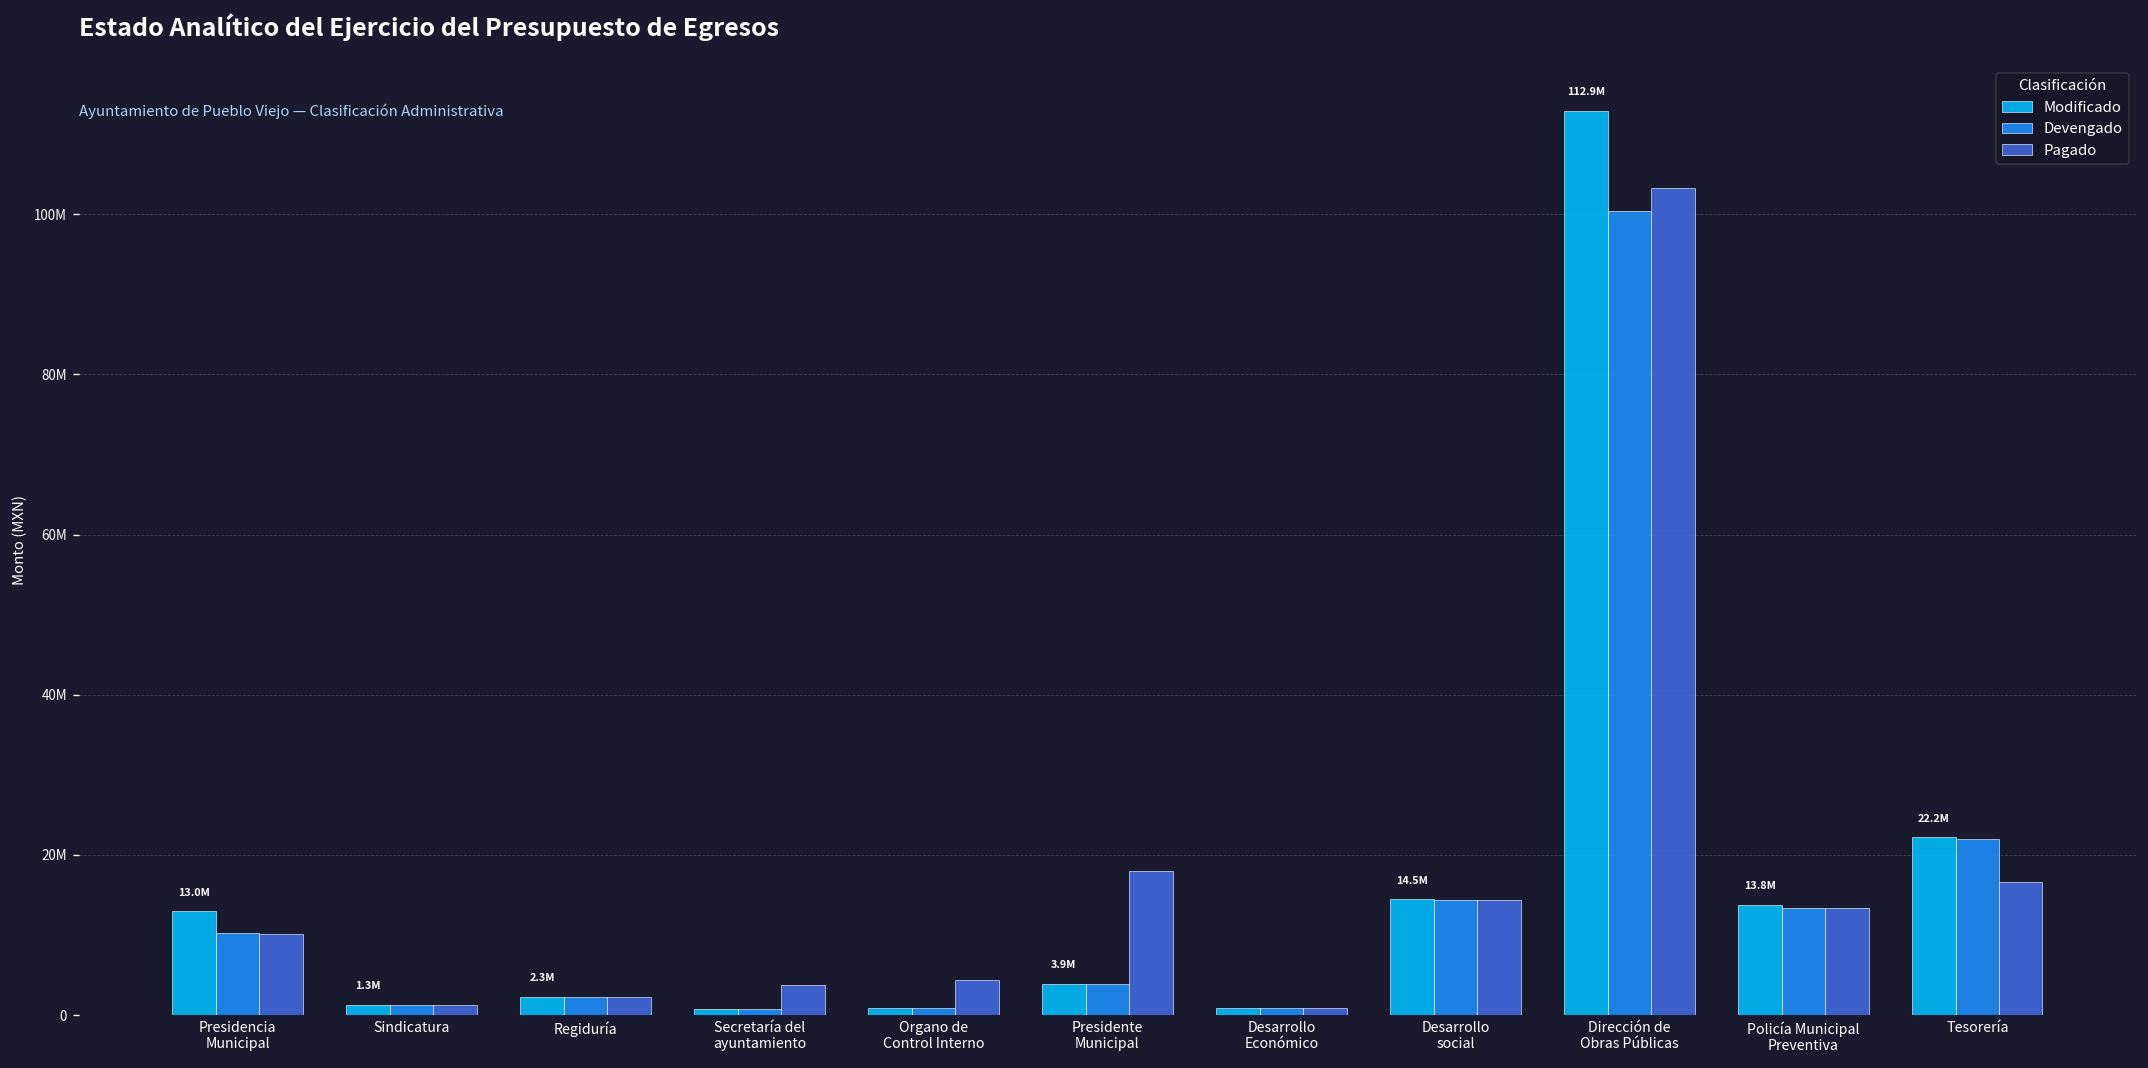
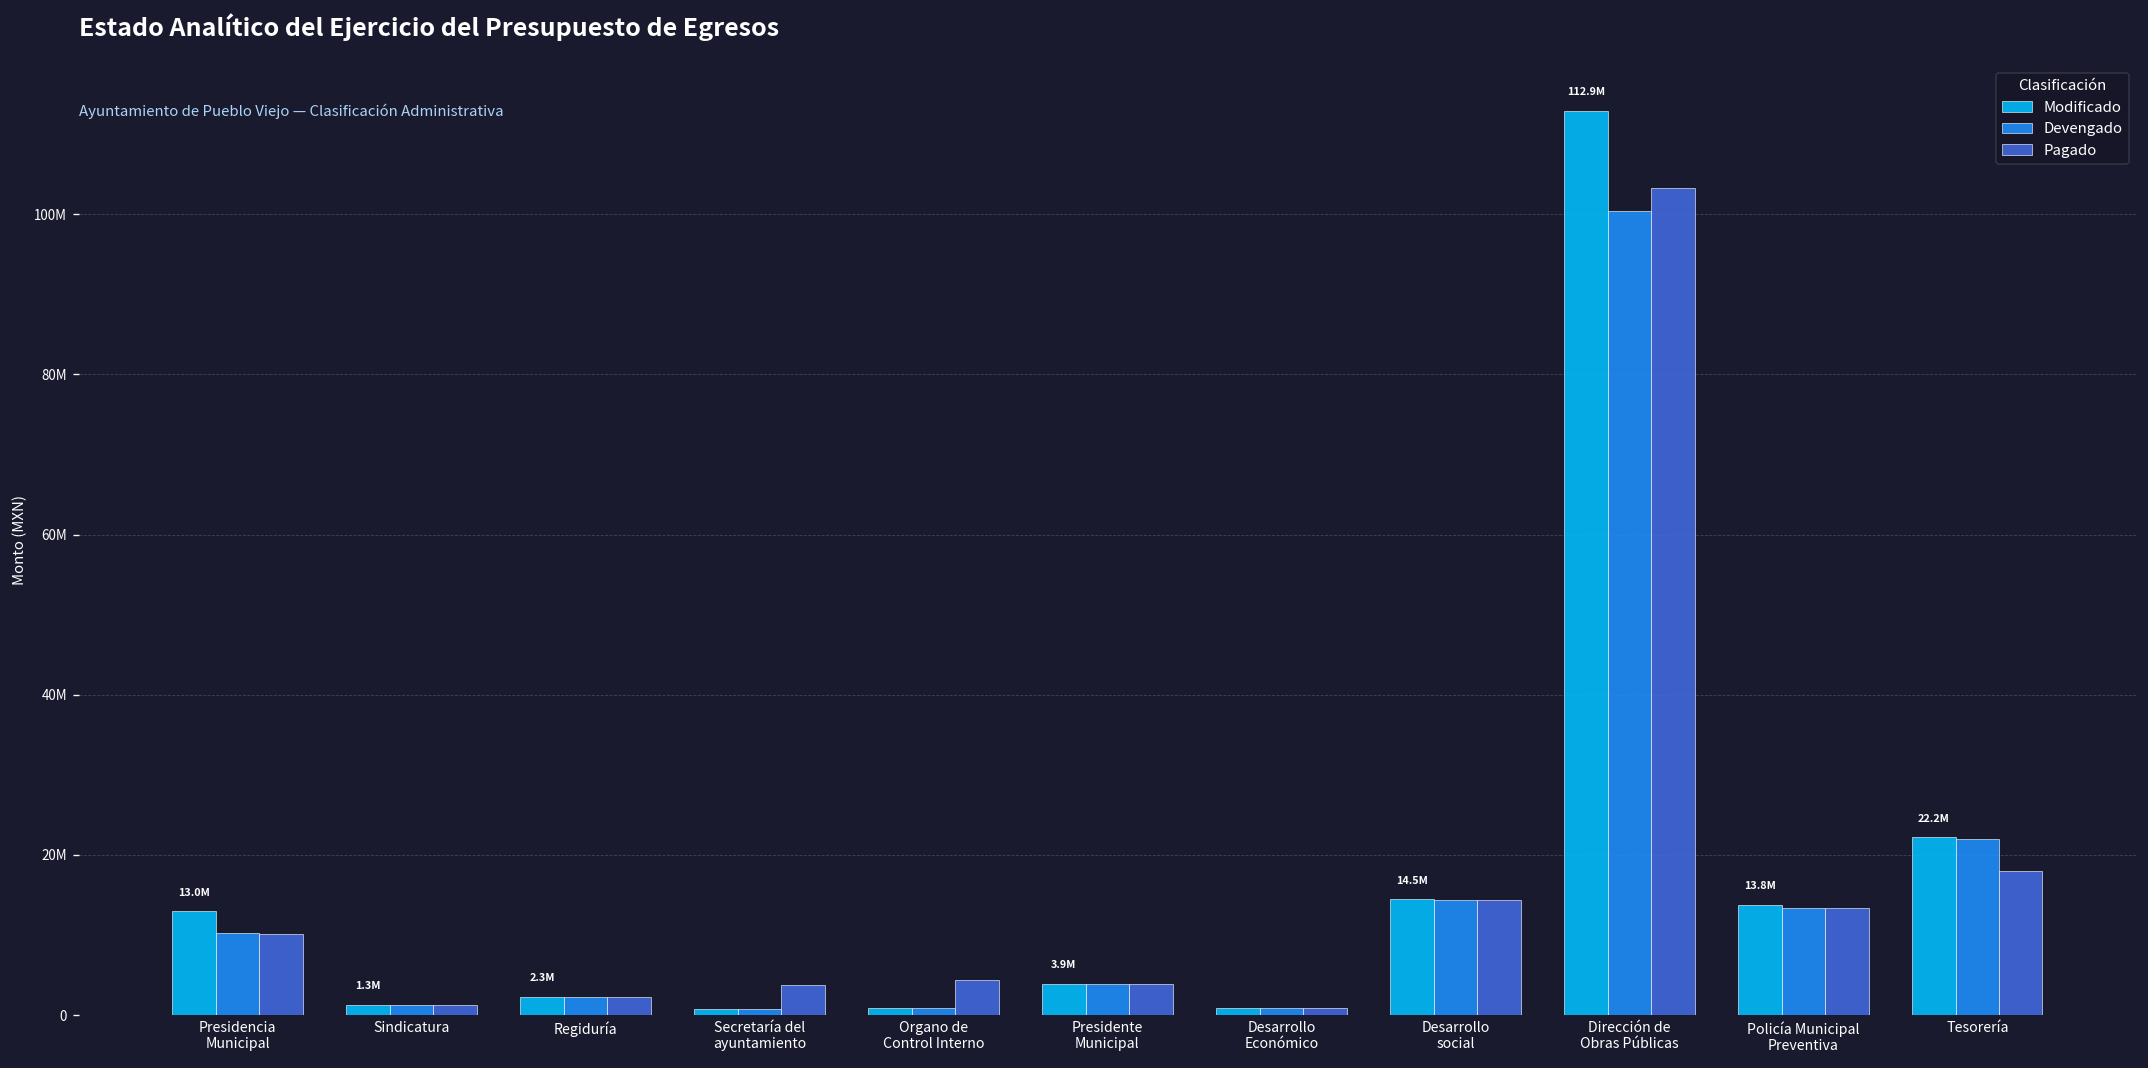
  {
    "Pagado": {
      "Presidencia Municipal": 10000000,
      "Sindicatura": 1000000,
      "Regiduría": 2000000,
      "Secretaría del ayuntamiento": 4000000,
      "Organo de Control Interno": 4000000,
-     "Presidente Municipal": 18000000,
+     "Presidente Municipal": 4000000,
      "Desarrollo Económico": 1000000,
      "Desarrollo social": 14000000,
      "Dirección de Obras Públicas": 103000000,
      "Policía Municipal Preventiva": 13000000,
-     "Tesorería": 17000000
+     "Tesorería": 18000000
    }
  }
